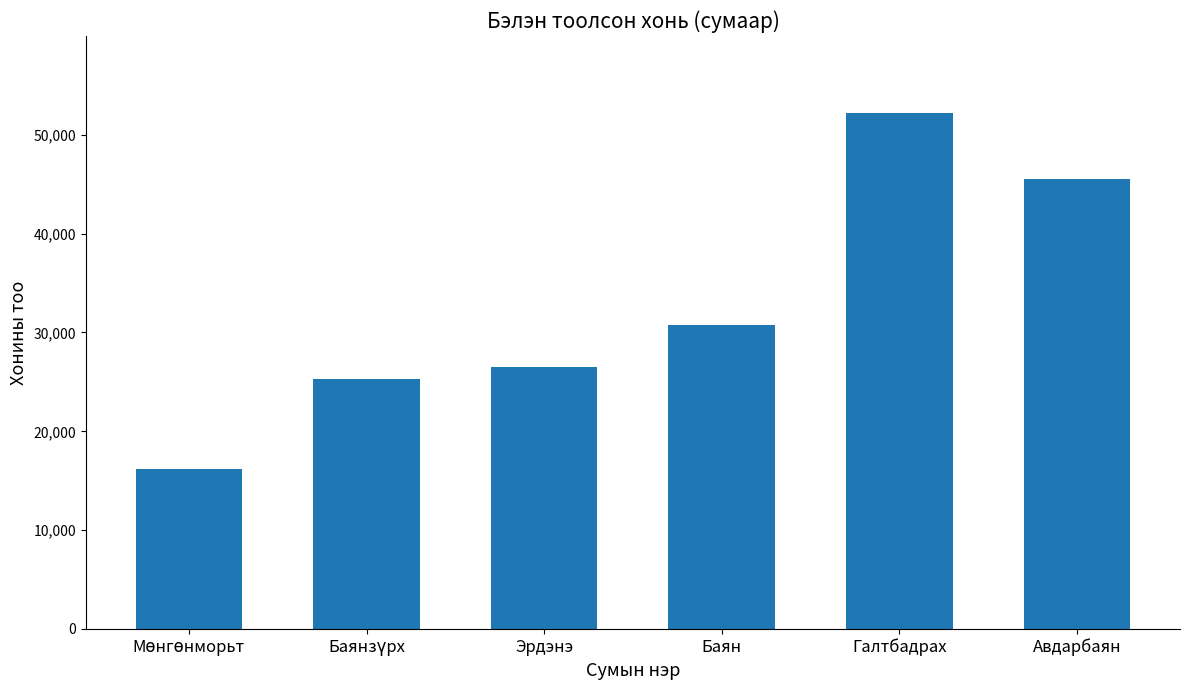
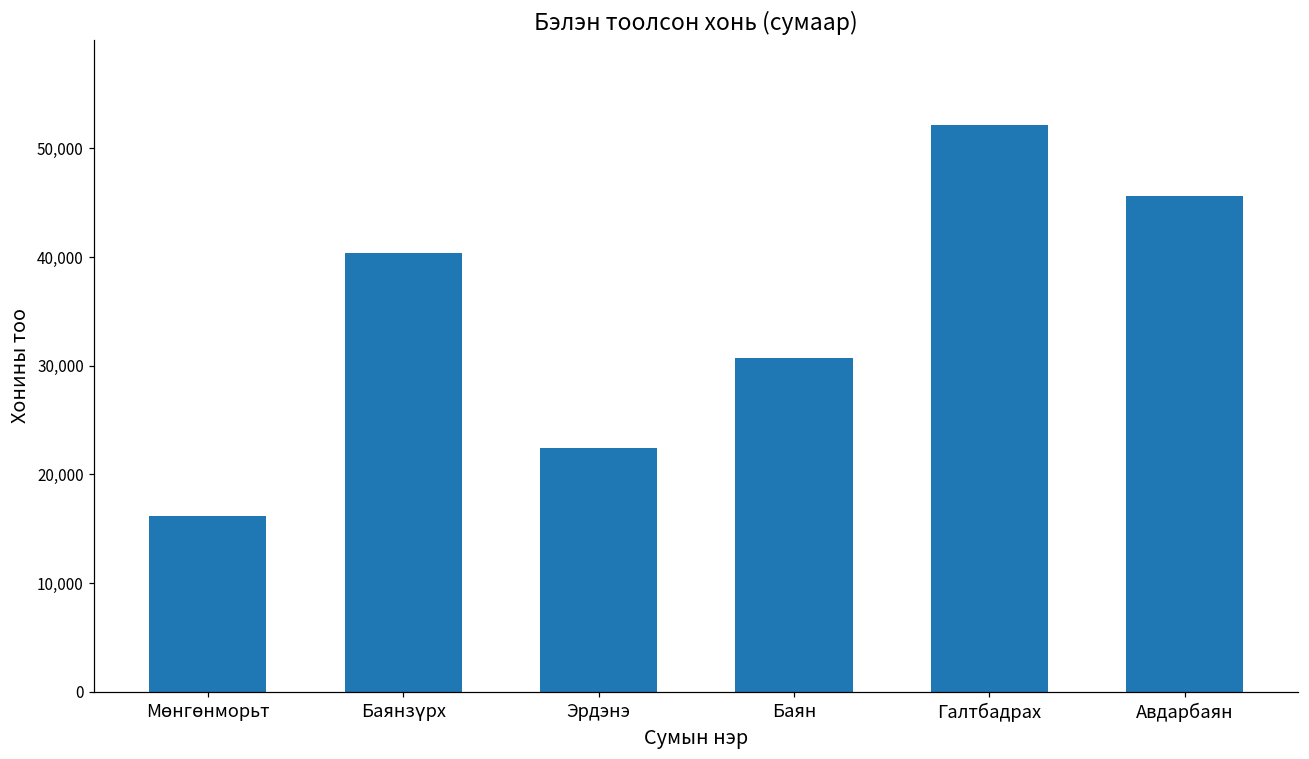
  {
    "Мөнгөнморьт": "16,000",
-   "Баянзүрх": "25,000",
-   "Эрдэнэ": "26,000",
+   "Баянзүрх": "40,000",
+   "Эрдэнэ": "22,000",
    "Баян": "31,000",
    "Галтбадрах": "52,000",
    "Авдарбаян": "46,000"
  }
